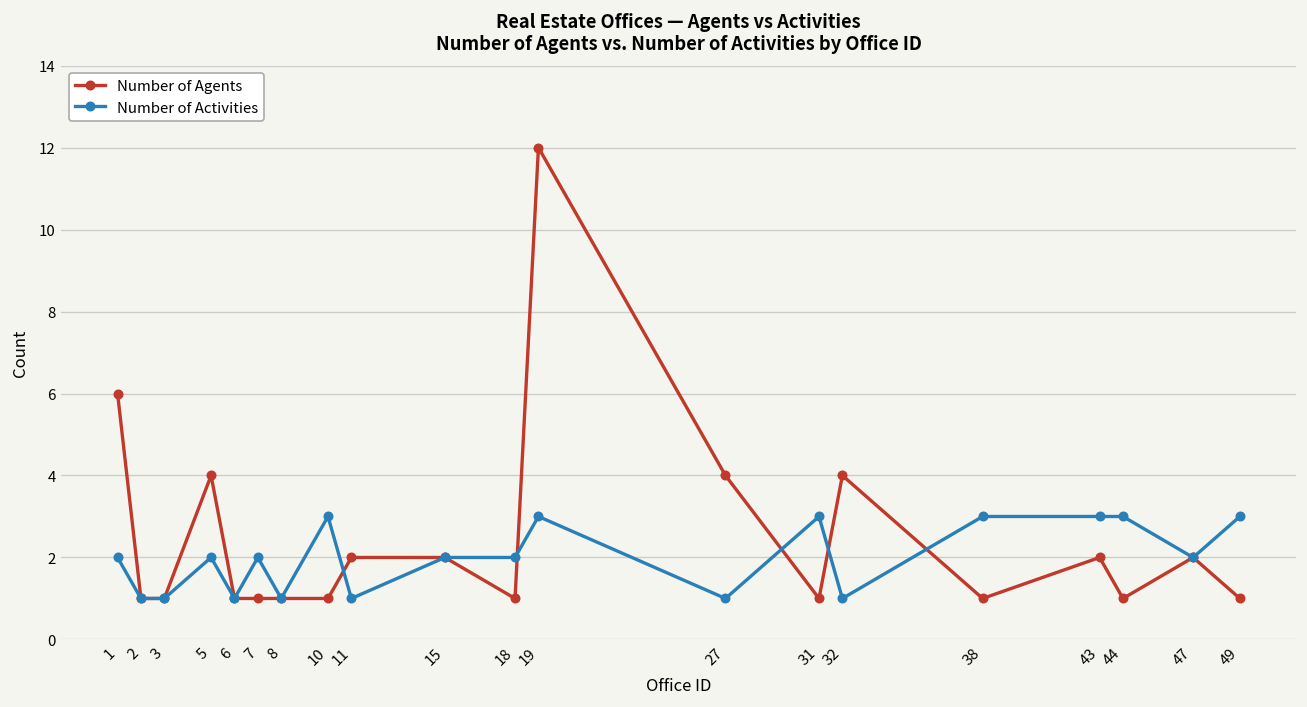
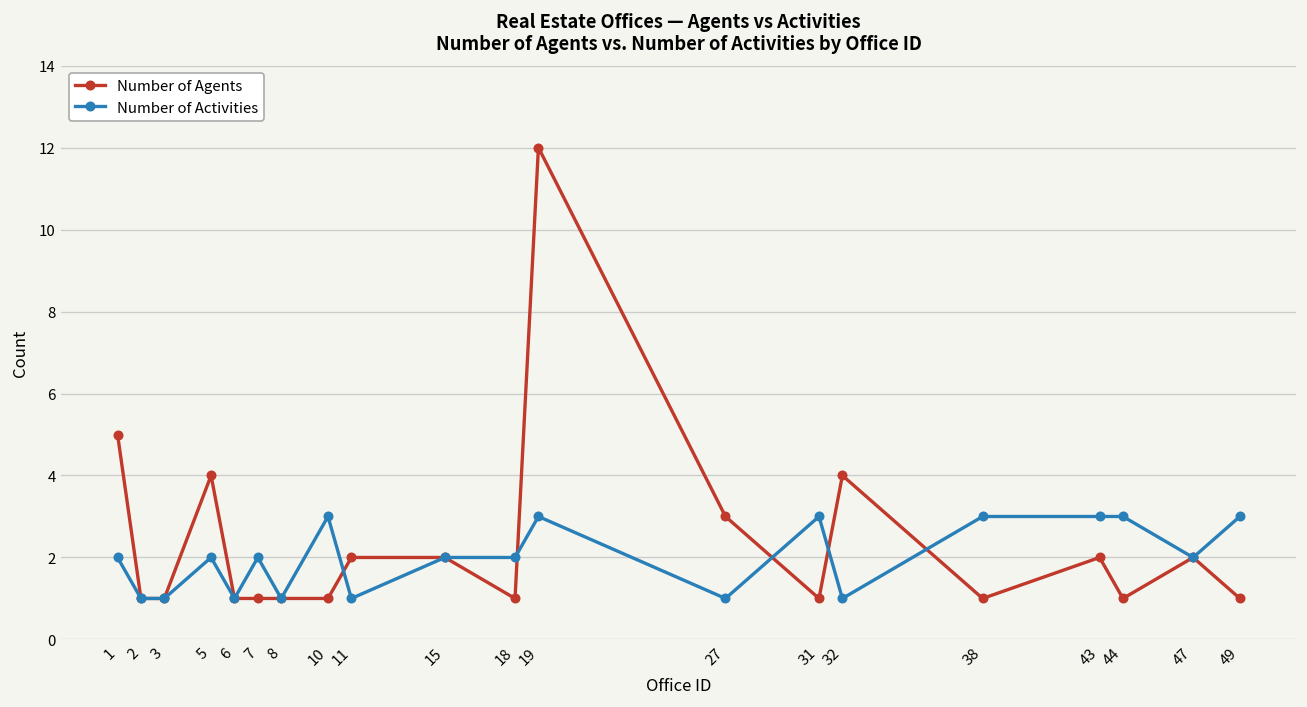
  {
    "Number of Agents": {
-     "1": 6,
+     "1": 5,
      "5": 4,
      "7": 1,
      "10": 1,
      "11": 2,
      "18": 1,
      "19": 12,
-     "27": 4,
+     "27": 3,
      "31": 1,
      "32": 4,
      "38": 1,
      "43": 2,
      "44": 1,
      "49": 1
    },
    "Number of Activities": {
      "1": 2,
      "5": 2,
      "7": 2,
      "10": 3,
      "11": 1,
      "18": 2,
      "19": 3,
      "27": 1,
      "31": 3,
      "32": 1,
      "38": 3,
      "43": 3,
      "44": 3,
      "49": 3
    }
  }
